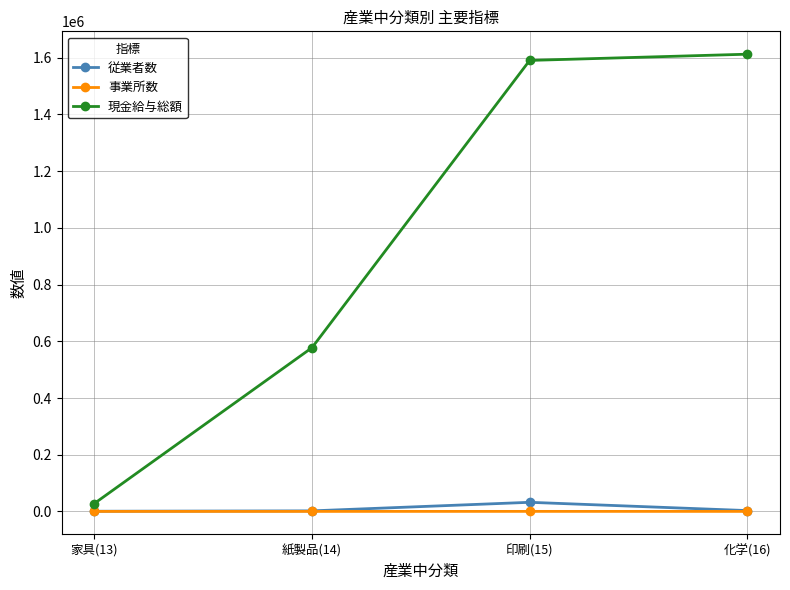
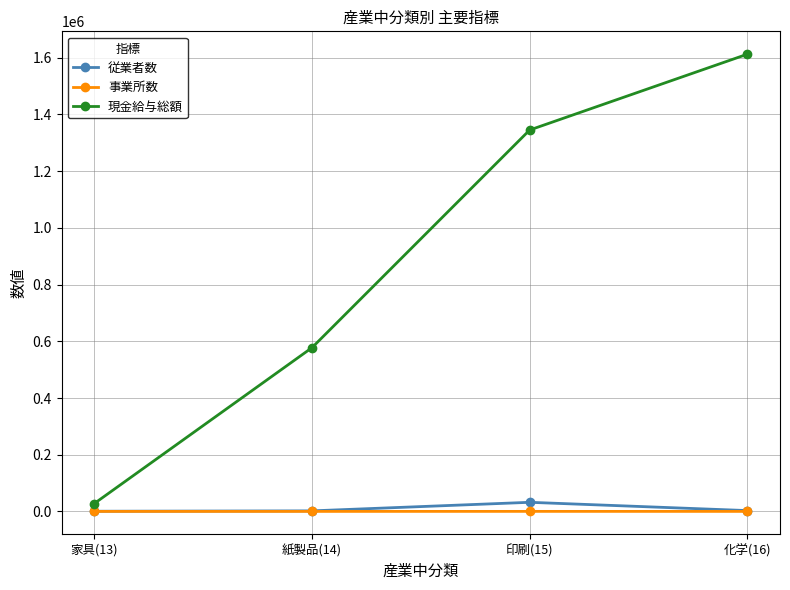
  {
    "従業者数": {
      "印刷(15)": 30000
    },
    "事業所数": {
      "印刷(15)": 0
    },
    "現金給与総額": {
      "家具(13)": 30000,
      "紙製品(14)": 580000,
-     "印刷(15)": 1590000,
+     "印刷(15)": 1350000,
      "化学(16)": 1610000
    }
  }
